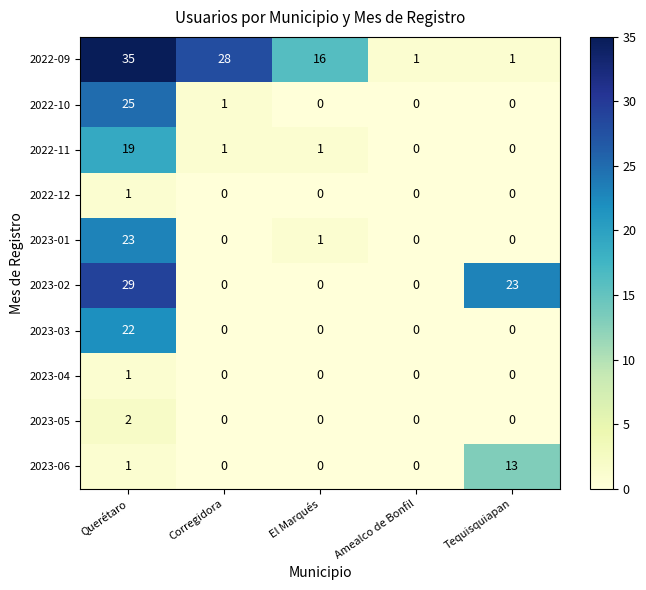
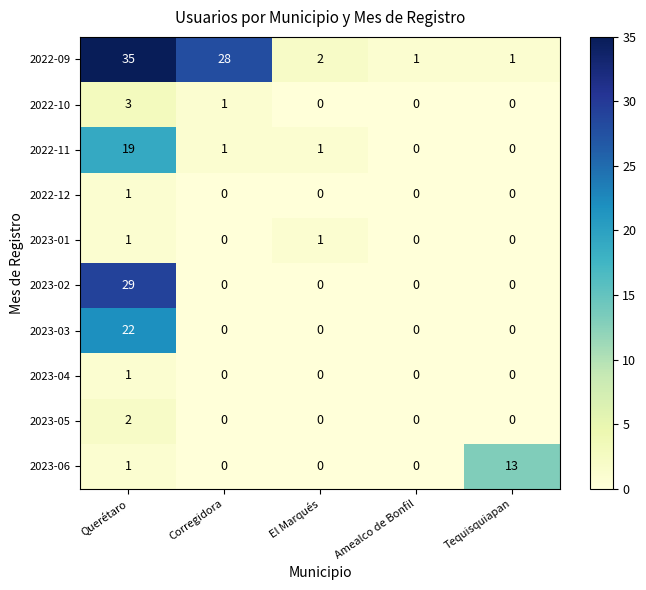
  {
    "2022-09": {
      "Querétaro": 35,
      "Corregidora": 28,
-     "El Marqués": 16,
+     "El Marqués": 2,
      "Amealco de Bonfil": 1,
      "Tequisquiapan": 1
    },
    "2022-10": {
-     "Querétaro": 25,
+     "Querétaro": 3,
      "Corregidora": 1,
      "El Marqués": 0,
      "Amealco de Bonfil": 0,
      "Tequisquiapan": 0
    },
    "2022-11": {
      "Querétaro": 19,
      "Corregidora": 1,
      "El Marqués": 1,
      "Amealco de Bonfil": 0,
      "Tequisquiapan": 0
    },
    "2022-12": {
      "Querétaro": 1,
      "Corregidora": 0,
      "El Marqués": 0,
      "Amealco de Bonfil": 0,
      "Tequisquiapan": 0
    },
    "2023-01": {
-     "Querétaro": 23,
+     "Querétaro": 1,
      "Corregidora": 0,
      "El Marqués": 1,
      "Amealco de Bonfil": 0,
      "Tequisquiapan": 0
    },
    "2023-02": {
      "Querétaro": 29,
      "Corregidora": 0,
      "El Marqués": 0,
      "Amealco de Bonfil": 0,
-     "Tequisquiapan": 23
+     "Tequisquiapan": 0
    },
    "2023-03": {
      "Querétaro": 22,
      "Corregidora": 0,
      "El Marqués": 0,
      "Amealco de Bonfil": 0,
      "Tequisquiapan": 0
    },
    "2023-04": {
      "Querétaro": 1,
      "Corregidora": 0,
      "El Marqués": 0,
      "Amealco de Bonfil": 0,
      "Tequisquiapan": 0
    },
    "2023-05": {
      "Querétaro": 2,
      "Corregidora": 0,
      "El Marqués": 0,
      "Amealco de Bonfil": 0,
      "Tequisquiapan": 0
    },
    "2023-06": {
      "Querétaro": 1,
      "Corregidora": 0,
      "El Marqués": 0,
      "Amealco de Bonfil": 0,
      "Tequisquiapan": 13
    }
  }
